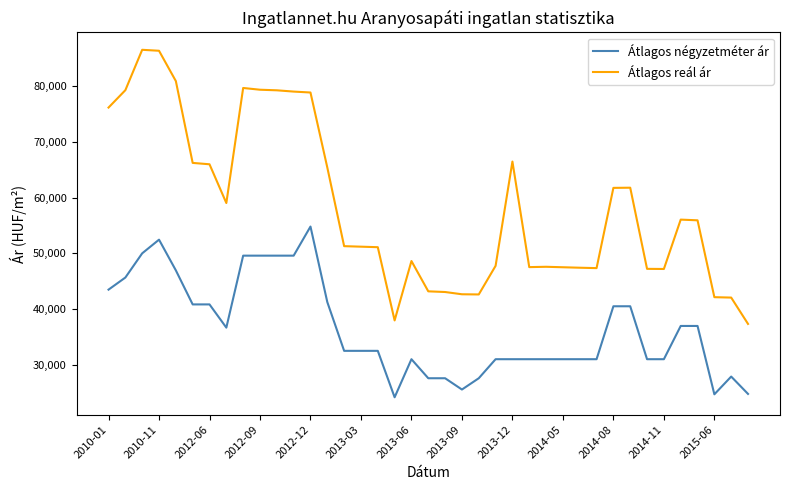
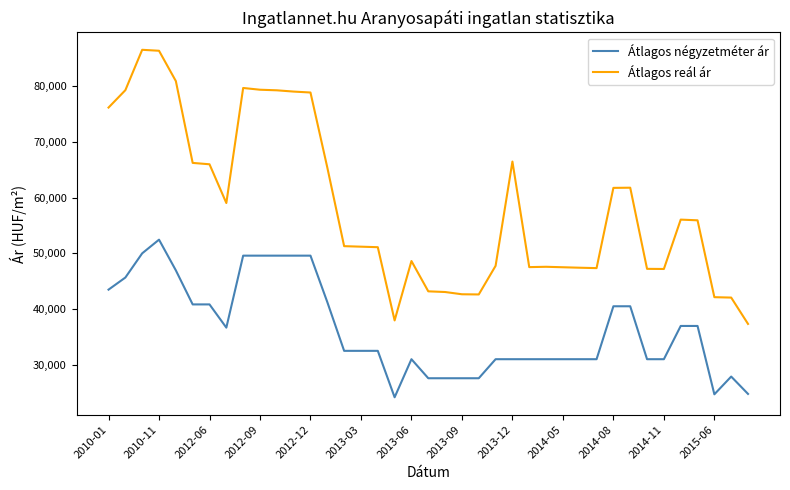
  {
    "Átlagos négyzetméter ár": {
      "2010-01": "43,000",
      "2010-11": "52,000",
      "2012-06": "41,000",
      "2012-09": "50,000",
-     "2012-12": "55,000",
+     "2012-12": "50,000",
      "2013-03": "33,000",
      "2013-06": "31,000",
-     "2013-09": "26,000",
+     "2013-09": "28,000",
      "2013-12": "31,000",
      "2014-05": "31,000",
      "2014-08": "41,000",
      "2014-11": "31,000",
      "2015-06": "25,000"
    },
    "Átlagos reál ár": {
      "2010-01": "76,000",
      "2010-11": "86,000",
      "2012-06": "66,000",
      "2012-09": "79,000",
      "2012-12": "79,000",
      "2013-03": "51,000",
      "2013-06": "49,000",
      "2013-09": "43,000",
      "2013-12": "66,000",
      "2014-05": "48,000",
      "2014-08": "62,000",
      "2014-11": "47,000",
      "2015-06": "42,000"
    }
  }
